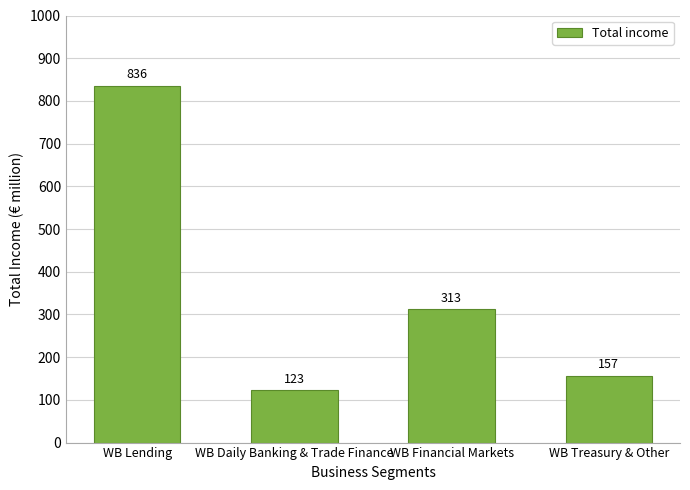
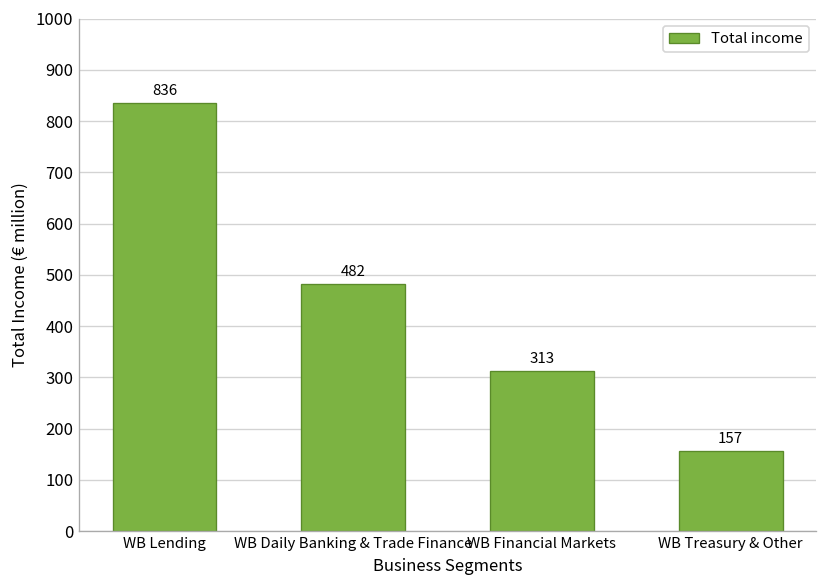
  {
    "WB Lending": 836,
-   "WB Daily Banking & Trade Finance": 123,
+   "WB Daily Banking & Trade Finance": 482,
    "WB Financial Markets": 313,
    "WB Treasury & Other": 157
  }
